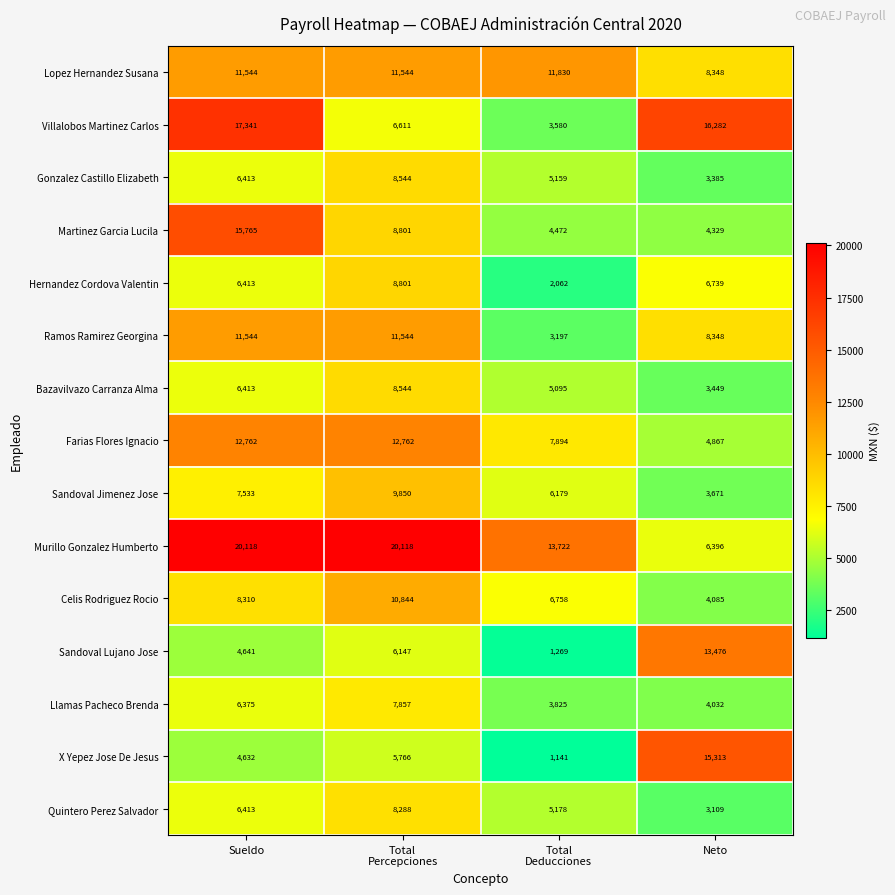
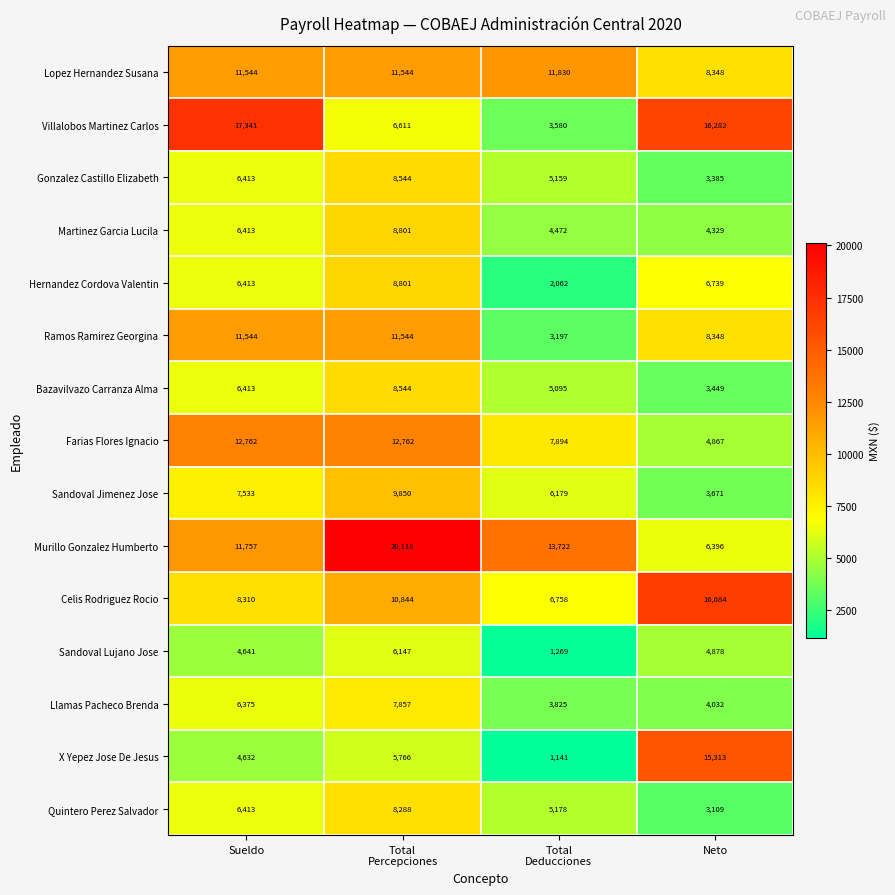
  {
    "Lopez Hernandez Susana": {
      "Sueldo": "11,544",
      "Total Percepciones": "11,544",
      "Total Deducciones": "11,830",
      "Neto": "8,348"
    },
    "Villalobos Martinez Carlos": {
      "Sueldo": "17,341",
      "Total Percepciones": "6,611",
      "Total Deducciones": "3,580",
      "Neto": "16,282"
    },
    "Gonzalez Castillo Elizabeth": {
      "Sueldo": "6,413",
      "Total Percepciones": "8,544",
      "Total Deducciones": "5,159",
      "Neto": "3,385"
    },
    "Martinez Garcia Lucila": {
-     "Sueldo": "15,765",
+     "Sueldo": "6,413",
      "Total Percepciones": "8,801",
      "Total Deducciones": "4,472",
      "Neto": "4,329"
    },
    "Hernandez Cordova Valentin": {
      "Sueldo": "6,413",
      "Total Percepciones": "8,801",
      "Total Deducciones": "2,062",
      "Neto": "6,739"
    },
    "Ramos Ramirez Georgina": {
      "Sueldo": "11,544",
      "Total Percepciones": "11,544",
      "Total Deducciones": "3,197",
      "Neto": "8,348"
    },
    "Bazavilvazo Carranza Alma": {
      "Sueldo": "6,413",
      "Total Percepciones": "8,544",
      "Total Deducciones": "5,095",
      "Neto": "3,449"
    },
    "Farias Flores Ignacio": {
      "Sueldo": "12,762",
      "Total Percepciones": "12,762",
      "Total Deducciones": "7,894",
      "Neto": "4,867"
    },
    "Sandoval Jimenez Jose": {
      "Sueldo": "7,533",
      "Total Percepciones": "9,850",
      "Total Deducciones": "6,179",
      "Neto": "3,671"
    },
    "Murillo Gonzalez Humberto": {
-     "Sueldo": "20,118",
+     "Sueldo": "11,757",
      "Total Percepciones": "20,118",
      "Total Deducciones": "13,722",
      "Neto": "6,396"
    },
    "Celis Rodriguez Rocio": {
      "Sueldo": "8,310",
      "Total Percepciones": "10,844",
      "Total Deducciones": "6,758",
-     "Neto": "4,085"
+     "Neto": "16,684"
    },
    "Sandoval Lujano Jose": {
      "Sueldo": "4,641",
      "Total Percepciones": "6,147",
      "Total Deducciones": "1,269",
-     "Neto": "13,476"
+     "Neto": "4,878"
    },
    "Llamas Pacheco Brenda": {
      "Sueldo": "6,375",
      "Total Percepciones": "7,857",
      "Total Deducciones": "3,825",
      "Neto": "4,032"
    },
    "X Yepez Jose De Jesus": {
      "Sueldo": "4,632",
      "Total Percepciones": "5,766",
      "Total Deducciones": "1,141",
      "Neto": "15,313"
    },
    "Quintero Perez Salvador": {
      "Sueldo": "6,413",
      "Total Percepciones": "8,288",
      "Total Deducciones": "5,178",
      "Neto": "3,109"
    }
  }
